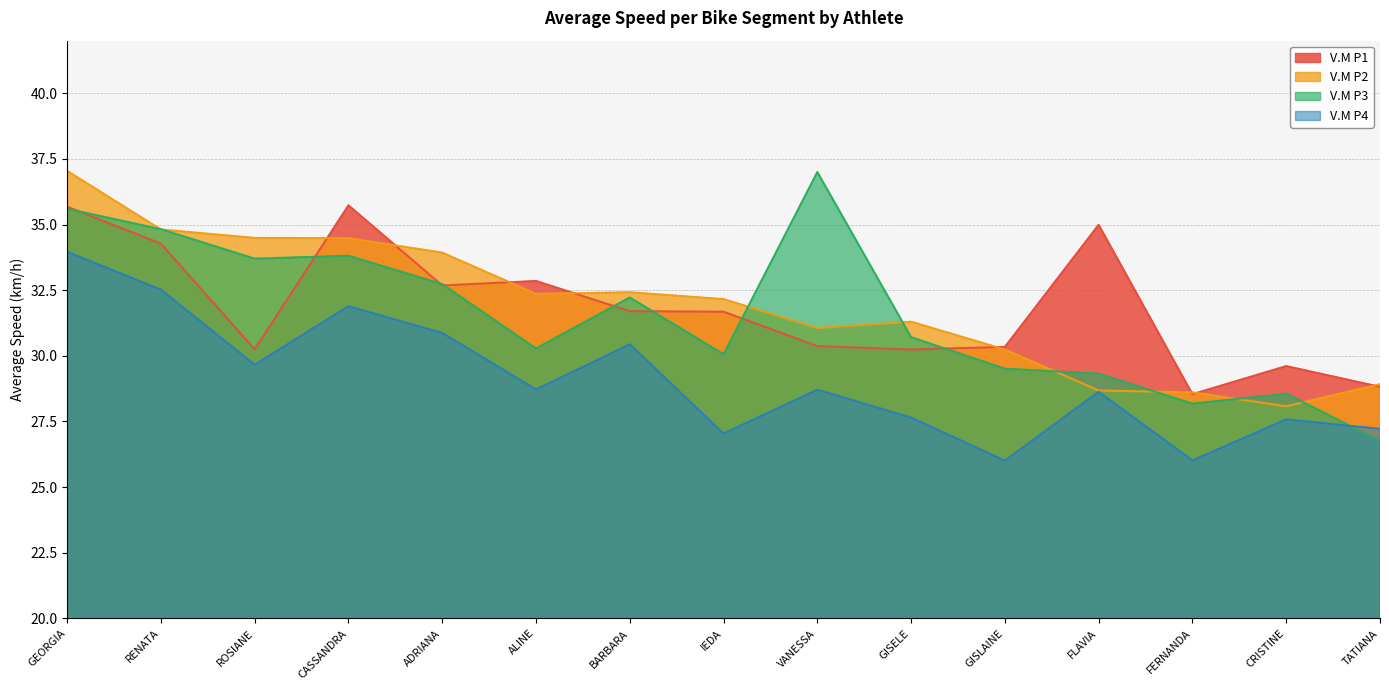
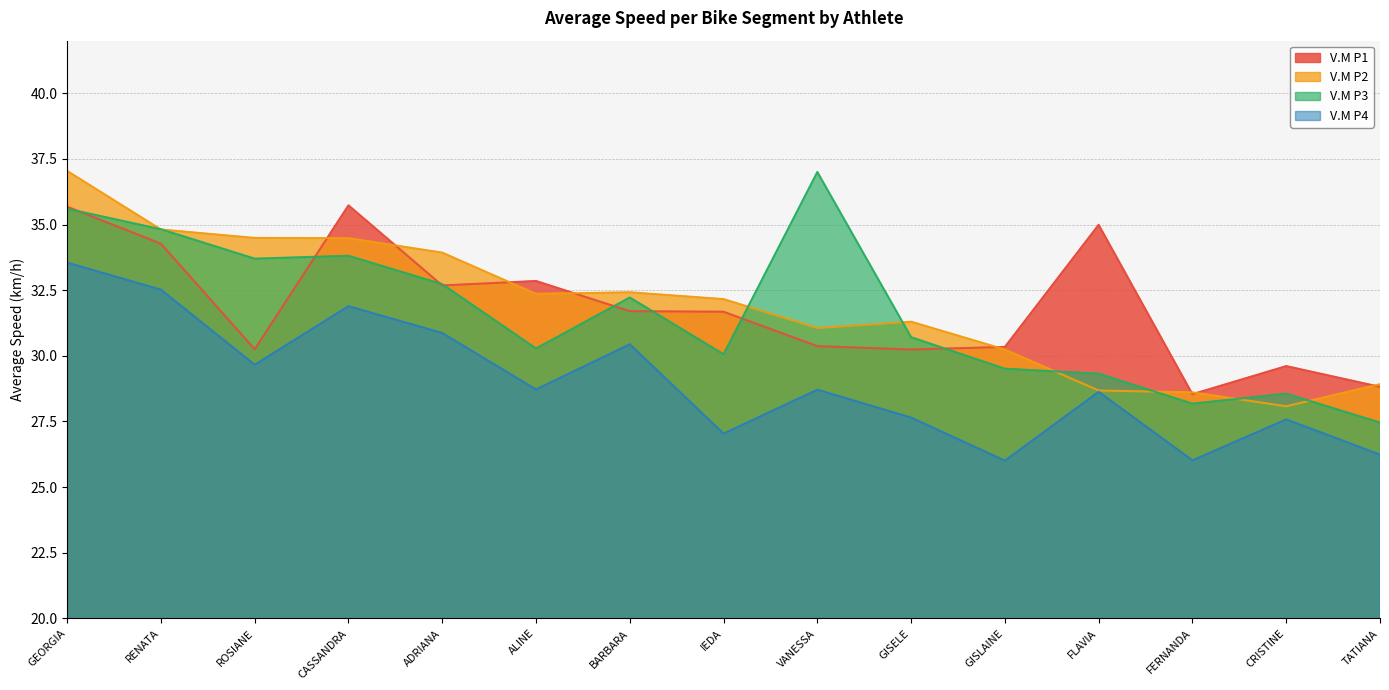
  {
    "V.M P1": {
      "RENATA": 34.3,
      "ROSIANE": 30.3,
      "CASSANDRA": 35.7,
      "ALINE": 32.9,
      "BARBARA": 31.7,
      "IEDA": 31.7,
      "VANESSA": 30.4,
      "GISELE": 30.2,
      "GISLAINE": 30.3,
      "FLAVIA": 35.0,
      "CRISTINE": 29.6,
      "TATIANA": 28.8
    },
    "V.M P2": {
      "GEORGIA": 37.0,
      "ROSIANE": 34.5,
      "CASSANDRA": 34.5,
      "ADRIANA": 33.9,
      "ALINE": 32.4,
      "BARBARA": 32.4,
      "IEDA": 32.2,
      "VANESSA": 31.1,
      "GISELE": 31.3,
      "GISLAINE": 30.2,
      "CRISTINE": 28.1,
      "TATIANA": 28.9
    },
    "V.M P3": {
      "ROSIANE": 33.7,
      "CASSANDRA": 33.8,
      "ALINE": 30.3,
      "BARBARA": 32.2,
      "IEDA": 30.1,
      "VANESSA": 37.0,
      "GISELE": 30.7,
      "GISLAINE": 29.5,
      "FLAVIA": 29.3,
      "FERNANDA": 28.2,
      "CRISTINE": 28.6,
-     "TATIANA": 26.8
+     "TATIANA": 27.5
    },
    "V.M P4": {
-     "GEORGIA": 34.0,
+     "GEORGIA": 33.6,
      "RENATA": 32.5,
      "ROSIANE": 29.7,
      "CASSANDRA": 31.9,
      "ADRIANA": 30.9,
      "ALINE": 28.7,
      "BARBARA": 30.4,
      "IEDA": 27.0,
      "VANESSA": 28.7,
      "GISELE": 27.7,
      "GISLAINE": 26.0,
      "FERNANDA": 26.0,
      "CRISTINE": 27.6,
-     "TATIANA": 27.2
+     "TATIANA": 26.2
    }
  }
